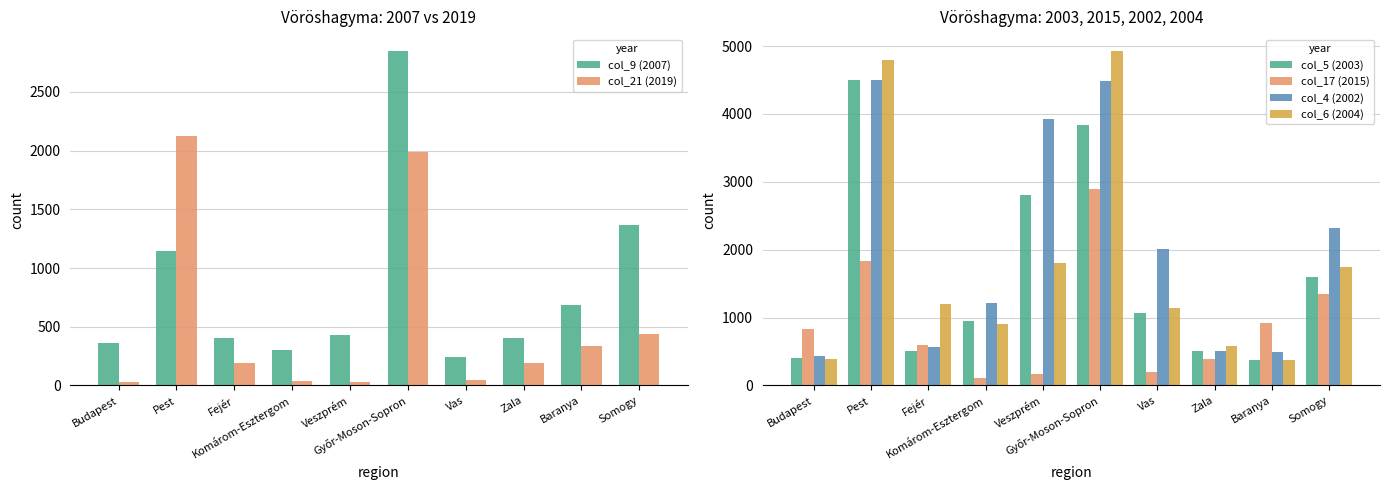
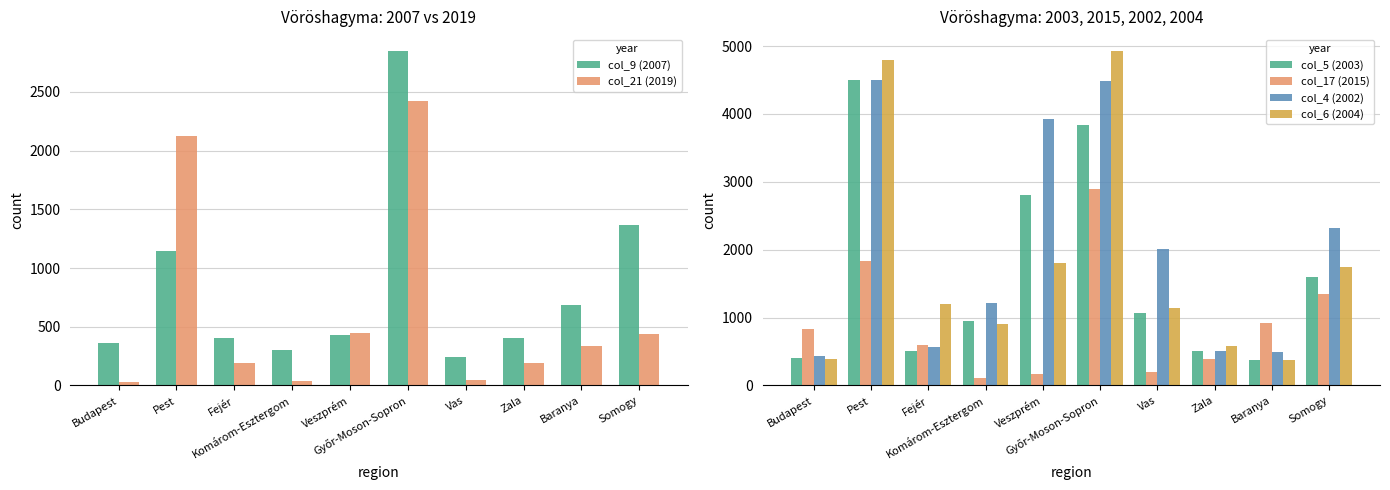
  {
    "Vöröshagyma: 2007 vs 2019": {
      "col_9 (2007)": {
        "Budapest": 360,
        "Pest": 1140,
        "Fejér": 400,
        "Komárom-Esztergom": 300,
        "Veszprém": 430,
        "Győr-Moson-Sopron": 2850,
        "Vas": 240,
        "Zala": 410,
        "Baranya": 690,
        "Somogy": 1370
      },
      "col_21 (2019)": {
        "Budapest": 30,
        "Pest": 2120,
        "Fejér": 190,
        "Komárom-Esztergom": 40,
-       "Veszprém": 30,
-       "Győr-Moson-Sopron": 1990,
+       "Veszprém": 450,
+       "Győr-Moson-Sopron": 2420,
        "Vas": 50,
        "Zala": 190,
        "Baranya": 340,
        "Somogy": 440
      }
    }
  }
